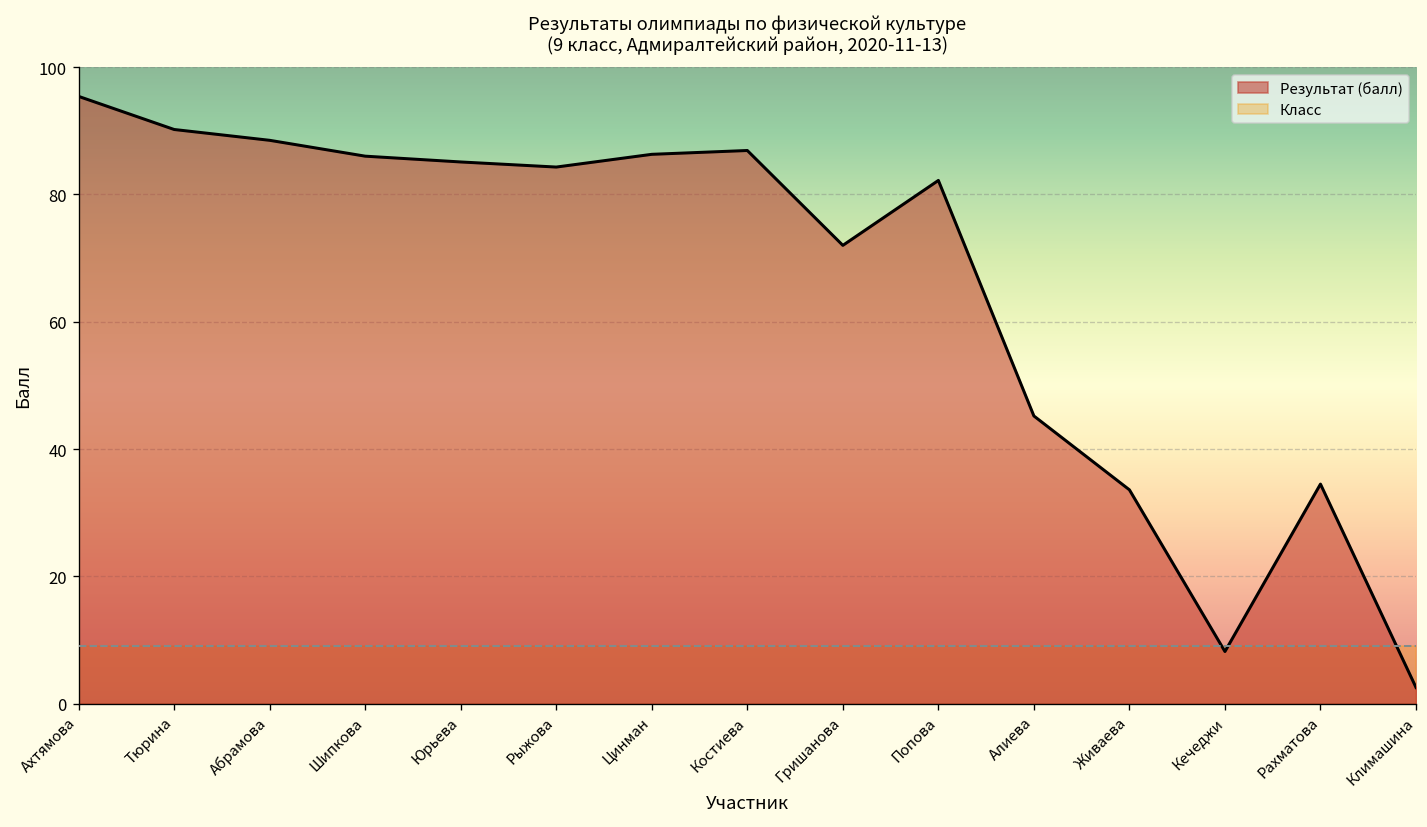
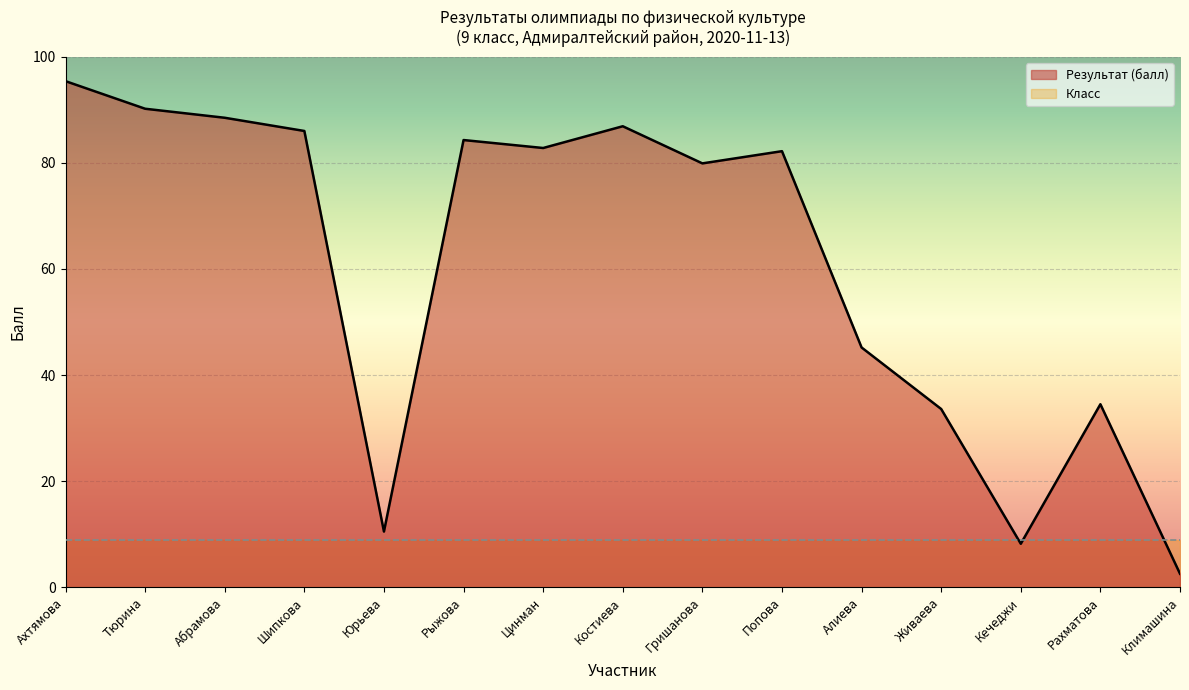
  {
    "Результат (балл)": {
      "Ахтямова": 95,
      "Тюрина": 90,
      "Абрамова": 89,
      "Шипкова": 86,
-     "Юрьева": 85,
+     "Юрьева": 11,
      "Рыжова": 84,
-     "Цинман": 86,
+     "Цинман": 83,
      "Костиева": 87,
-     "Гришанова": 72,
+     "Гришанова": 80,
      "Попова": 82,
      "Алиева": 45,
      "Живаева": 34,
      "Кечеджи": 8,
      "Рахматова": 35,
      "Климашина": 3
    },
    "Класс": {
      "Ахтямова": 9,
      "Тюрина": 9,
      "Абрамова": 9,
      "Шипкова": 9,
      "Юрьева": 9,
      "Рыжова": 9,
      "Цинман": 9,
      "Костиева": 9,
      "Гришанова": 9,
      "Попова": 9,
      "Алиева": 9,
      "Живаева": 9,
      "Кечеджи": 9,
      "Рахматова": 9,
      "Климашина": 9
    }
  }
